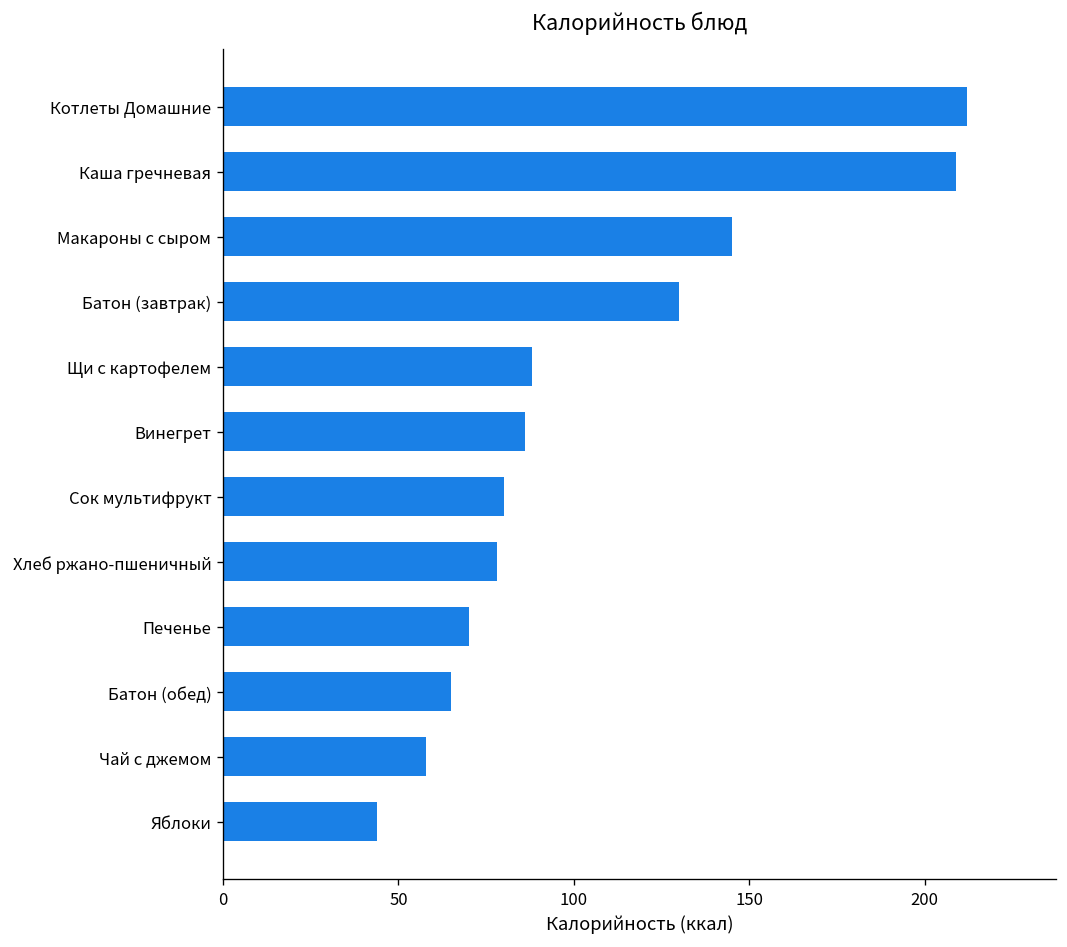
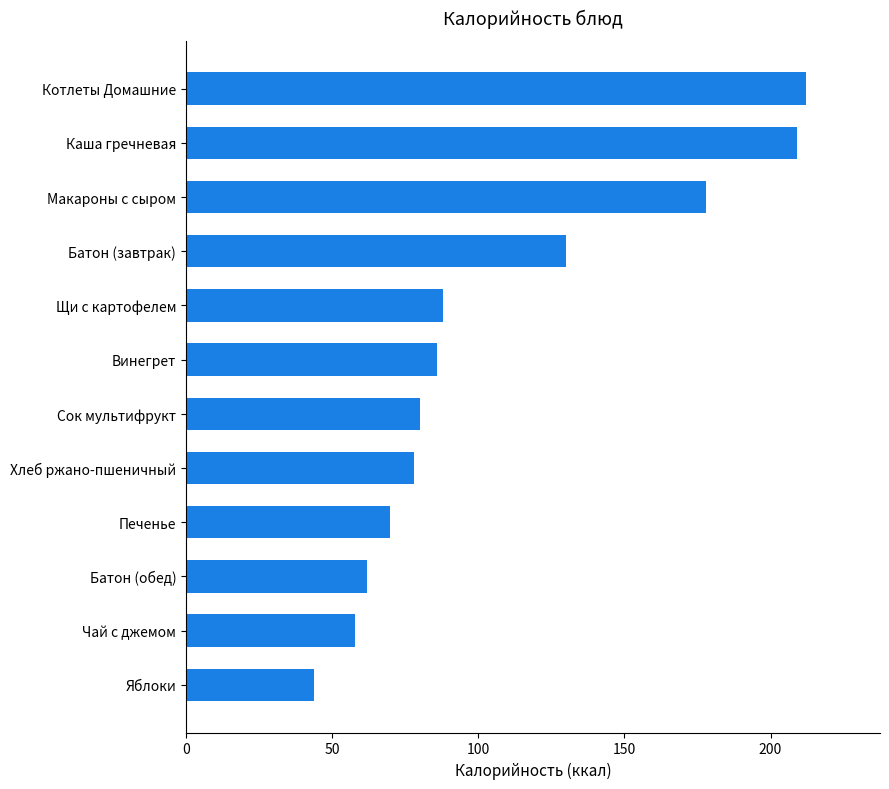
  {
    "Котлеты Домашние": 212,
    "Каша гречневая": 209,
-   "Макароны с сыром": 145,
+   "Макароны с сыром": 178,
    "Батон (завтрак)": 130,
    "Щи с картофелем": 88,
    "Винегрет": 86,
    "Сок мультифрукт": 80,
    "Хлеб ржано-пшеничный": 78,
    "Печенье": 70,
-   "Батон (обед)": 65,
+   "Батон (обед)": 62,
    "Чай с джемом": 58,
    "Яблоки": 44
  }
